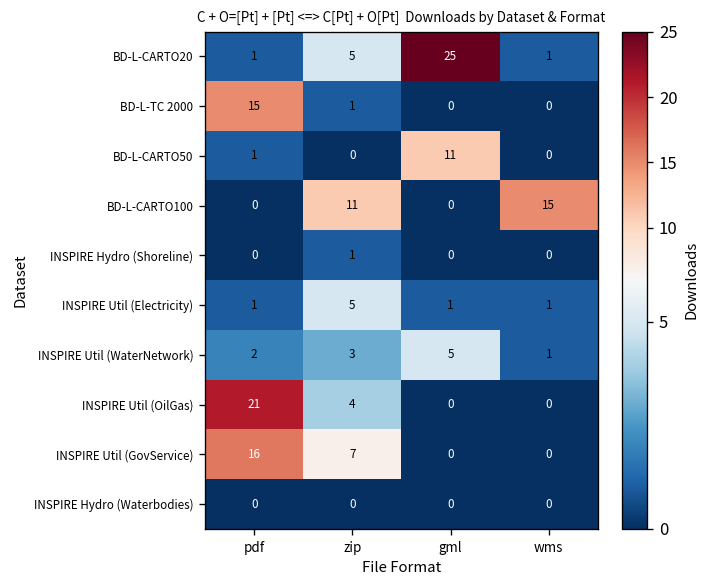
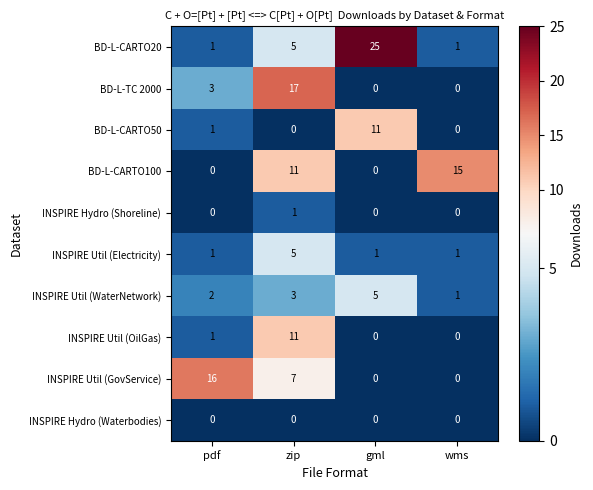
  {
    "BD-L-CARTO20": {
      "pdf": 1,
      "zip": 5,
      "gml": 25,
      "wms": 1
    },
    "BD-L-TC 2000": {
-     "pdf": 15,
-     "zip": 1,
+     "pdf": 3,
+     "zip": 17,
      "gml": 0,
      "wms": 0
    },
    "BD-L-CARTO50": {
      "pdf": 1,
      "zip": 0,
      "gml": 11,
      "wms": 0
    },
    "BD-L-CARTO100": {
      "pdf": 0,
      "zip": 11,
      "gml": 0,
      "wms": 15
    },
    "INSPIRE Hydro (Shoreline)": {
      "pdf": 0,
      "zip": 1,
      "gml": 0,
      "wms": 0
    },
    "INSPIRE Util (Electricity)": {
      "pdf": 1,
      "zip": 5,
      "gml": 1,
      "wms": 1
    },
    "INSPIRE Util (WaterNetwork)": {
      "pdf": 2,
      "zip": 3,
      "gml": 5,
      "wms": 1
    },
    "INSPIRE Util (OilGas)": {
-     "pdf": 21,
-     "zip": 4,
+     "pdf": 1,
+     "zip": 11,
      "gml": 0,
      "wms": 0
    },
    "INSPIRE Util (GovService)": {
      "pdf": 16,
      "zip": 7,
      "gml": 0,
      "wms": 0
    },
    "INSPIRE Hydro (Waterbodies)": {
      "pdf": 0,
      "zip": 0,
      "gml": 0,
      "wms": 0
    }
  }
